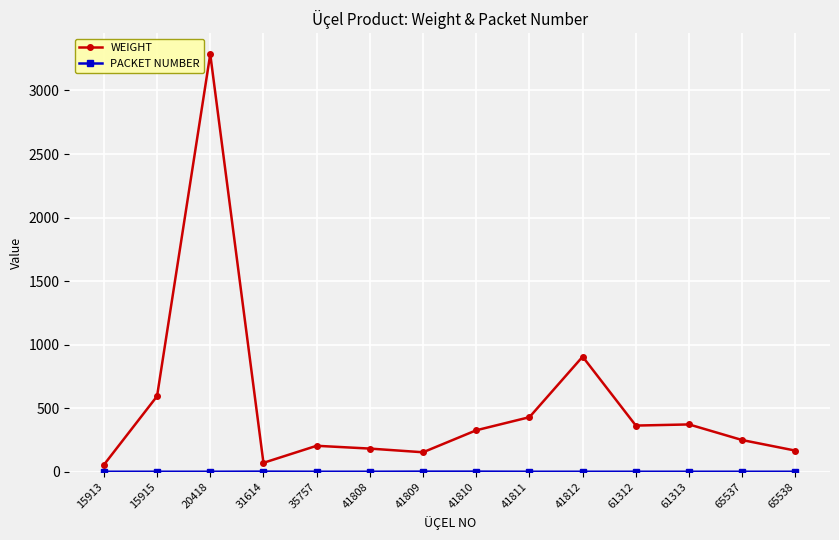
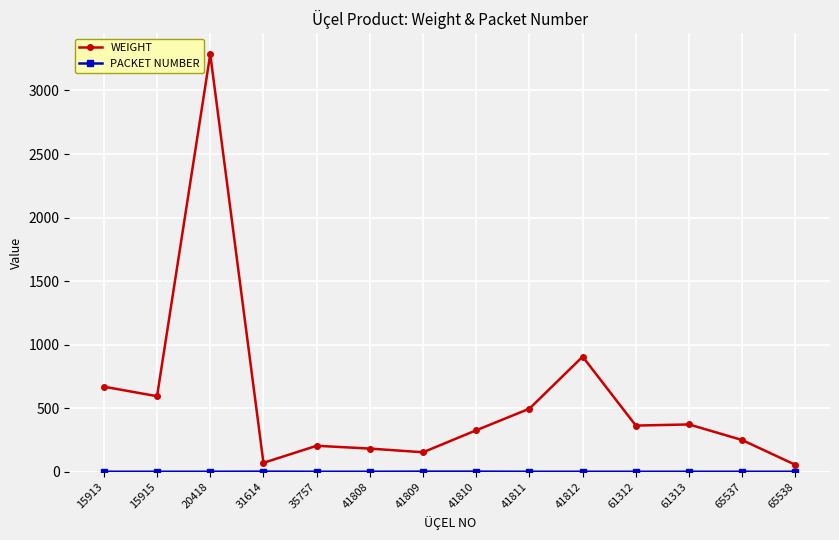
  {
    "WEIGHT": {
-     "15913": 60,
+     "15913": 670,
      "15915": 600,
      "20418": 3290,
      "31614": 70,
      "35757": 210,
      "41808": 180,
      "41809": 150,
      "41810": 330,
-     "41811": 430,
+     "41811": 500,
      "41812": 910,
      "61312": 360,
      "61313": 370,
      "65537": 250,
-     "65538": 170
+     "65538": 60
    },
    "PACKET NUMBER": {
      "15913": 0,
      "15915": 0,
      "20418": 0,
      "31614": 0,
      "35757": 0,
      "41808": 0,
      "41809": 0,
      "41810": 0,
      "41811": 0,
      "41812": 0,
      "61312": 0,
      "61313": 0,
      "65537": 0,
      "65538": 0
    }
  }
